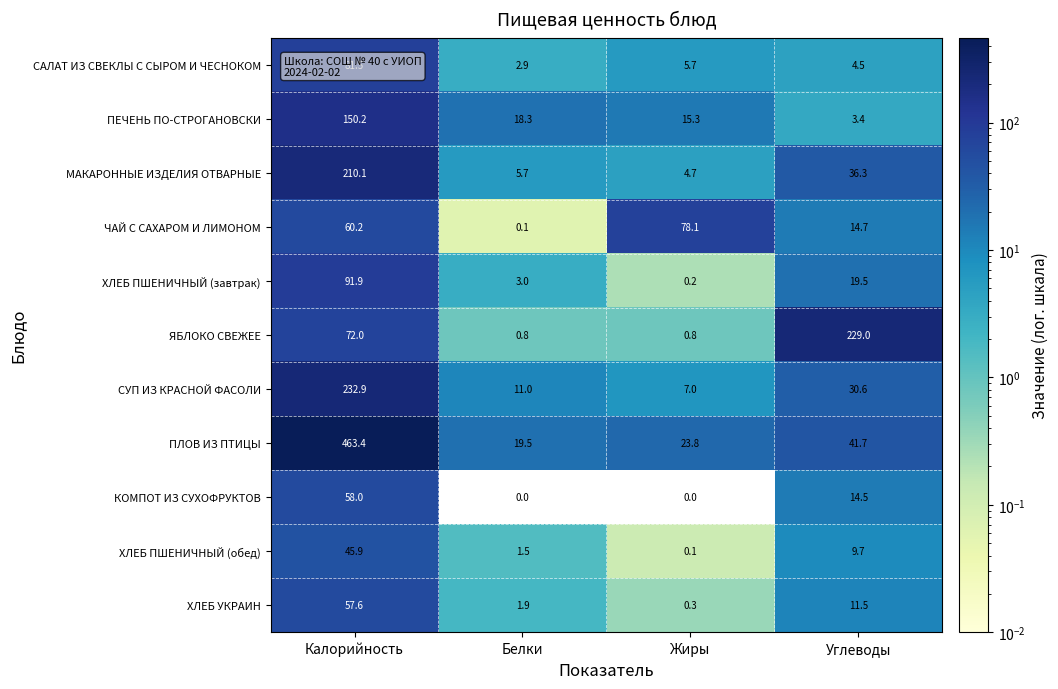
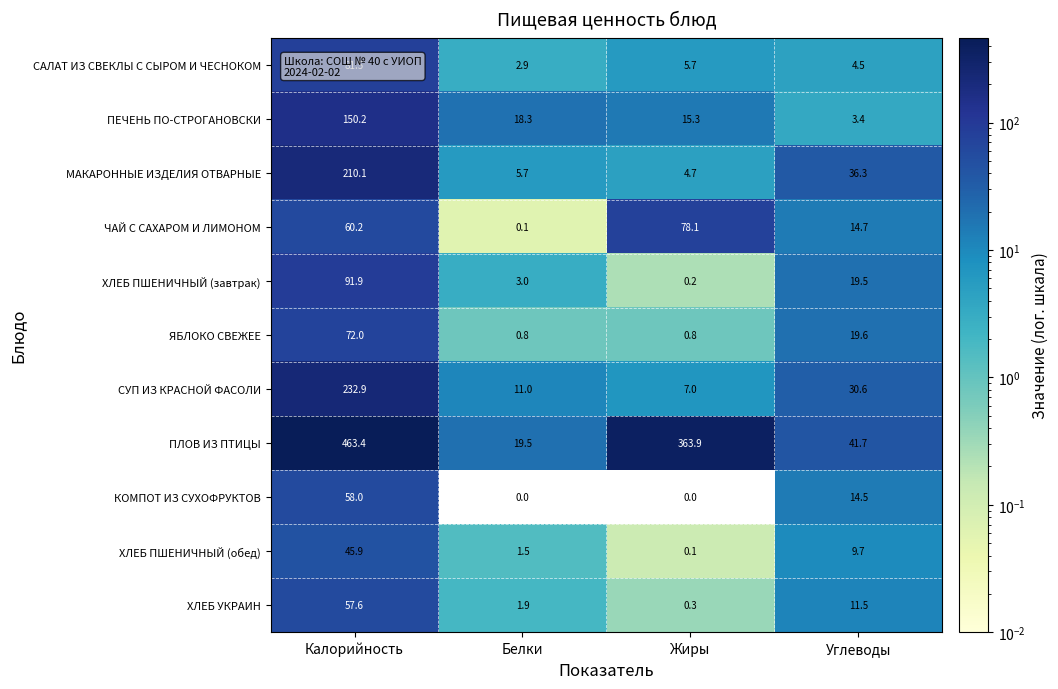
  {
    "САЛАТ ИЗ СВЕКЛЫ С СЫРОМ И ЧЕСНОКОМ": {
      "Белки": 2.9,
      "Жиры": 5.7,
      "Углеводы": 4.5
    },
    "ПЕЧЕНЬ ПО-СТРОГАНОВСКИ": {
      "Калорийность": 150.2,
      "Белки": 18.3,
      "Жиры": 15.3,
      "Углеводы": 3.4
    },
    "МАКАРОННЫЕ ИЗДЕЛИЯ ОТВАРНЫЕ": {
      "Калорийность": 210.1,
      "Белки": 5.7,
      "Жиры": 4.7,
      "Углеводы": 36.3
    },
    "ЧАЙ С САХАРОМ И ЛИМОНОМ": {
      "Калорийность": 60.2,
      "Белки": 0.1,
      "Жиры": 78.1,
      "Углеводы": 14.7
    },
    "ХЛЕБ ПШЕНИЧНЫЙ (завтрак)": {
      "Калорийность": 91.9,
      "Белки": 3.0,
      "Жиры": 0.2,
      "Углеводы": 19.5
    },
    "ЯБЛОКО СВЕЖЕЕ": {
      "Калорийность": 72.0,
      "Белки": 0.8,
      "Жиры": 0.8,
-     "Углеводы": 229.0
+     "Углеводы": 19.6
    },
    "СУП ИЗ КРАСНОЙ ФАСОЛИ": {
      "Калорийность": 232.9,
      "Белки": 11.0,
      "Жиры": 7.0,
      "Углеводы": 30.6
    },
    "ПЛОВ ИЗ ПТИЦЫ": {
      "Калорийность": 463.4,
      "Белки": 19.5,
-     "Жиры": 23.8,
+     "Жиры": 363.9,
      "Углеводы": 41.7
    },
    "КОМПОТ ИЗ СУХОФРУКТОВ": {
      "Калорийность": 58.0,
      "Белки": 0.0,
      "Жиры": 0.0,
      "Углеводы": 14.5
    },
    "ХЛЕБ ПШЕНИЧНЫЙ (обед)": {
      "Калорийность": 45.9,
      "Белки": 1.5,
      "Жиры": 0.1,
      "Углеводы": 9.7
    },
    "ХЛЕБ УКРАИН": {
      "Калорийность": 57.6,
      "Белки": 1.9,
      "Жиры": 0.3,
      "Углеводы": 11.5
    }
  }
